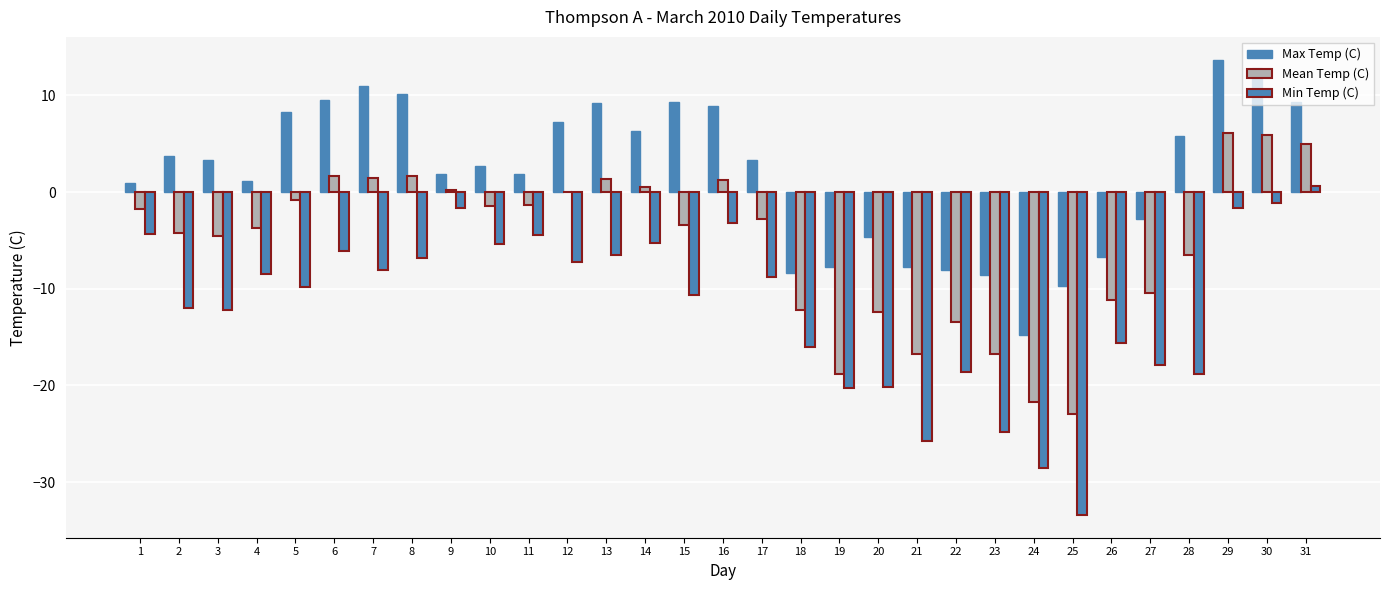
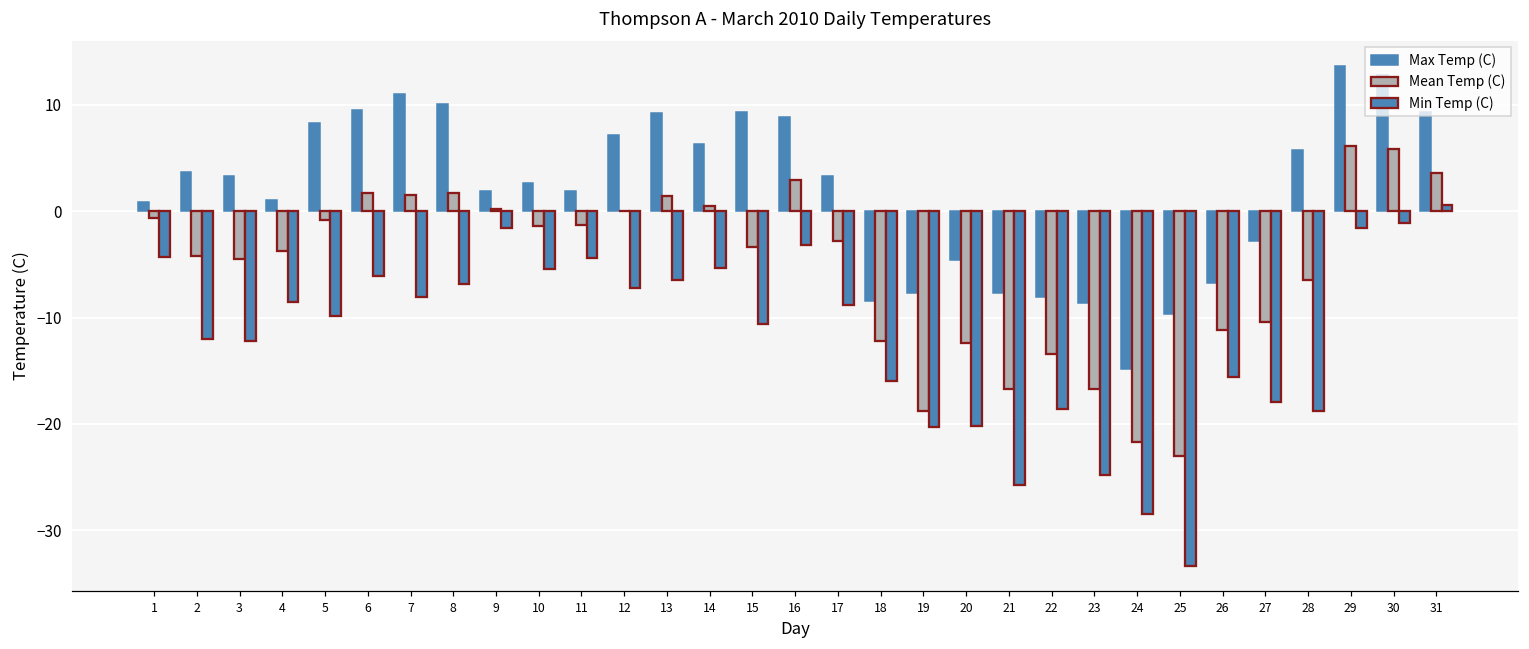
  {
    "Mean Temp (C)": {
-     "1": -2,
+     "1": -1,
      "2": -4,
      "3": -5,
      "4": -4,
      "5": -1,
      "6": 2,
      "7": 2,
      "8": 2,
      "10": -1,
      "11": -1,
      "12": 0,
      "13": 1,
      "14": 1,
      "15": -3,
-     "16": 1,
+     "16": 3,
      "17": -3,
      "18": -12,
      "19": -19,
      "20": -12,
      "21": -17,
      "22": -13,
      "23": -17,
      "24": -22,
      "25": -23,
      "26": -11,
      "27": -10,
      "28": -7,
      "29": 6,
      "30": 6,
-     "31": 5
+     "31": 4
    }
  }
